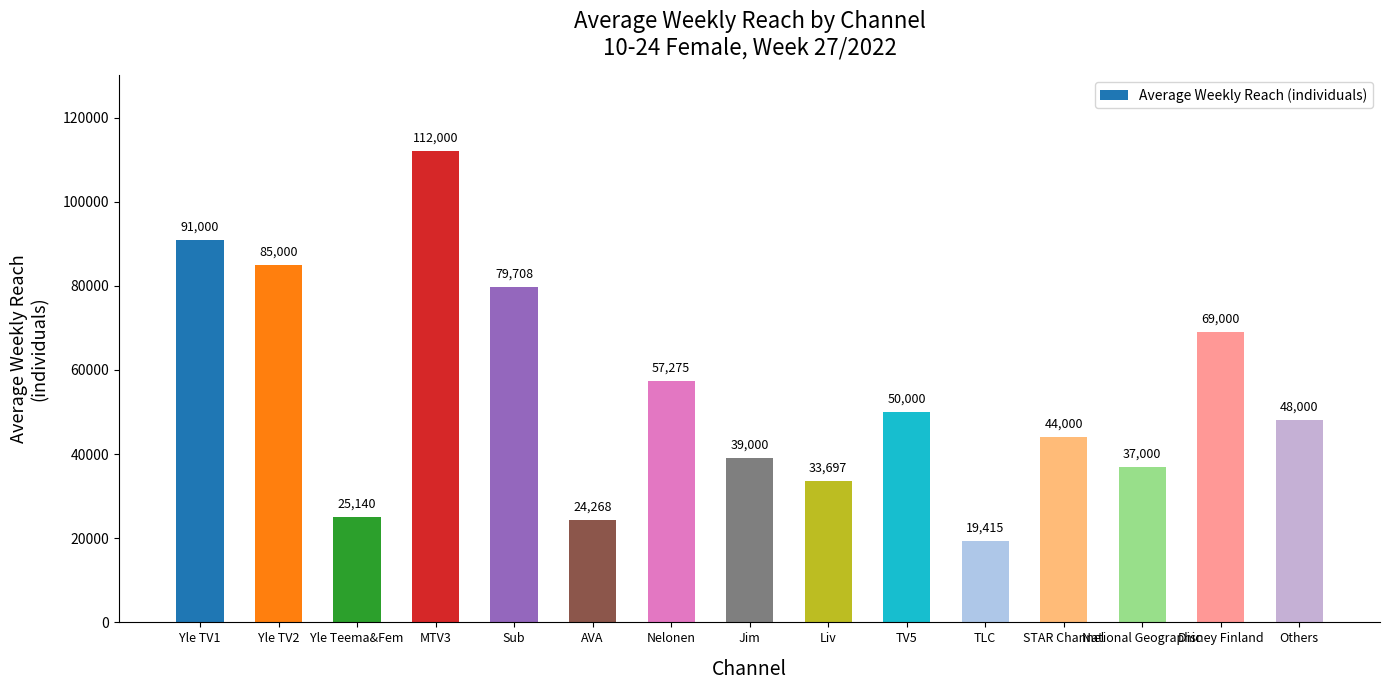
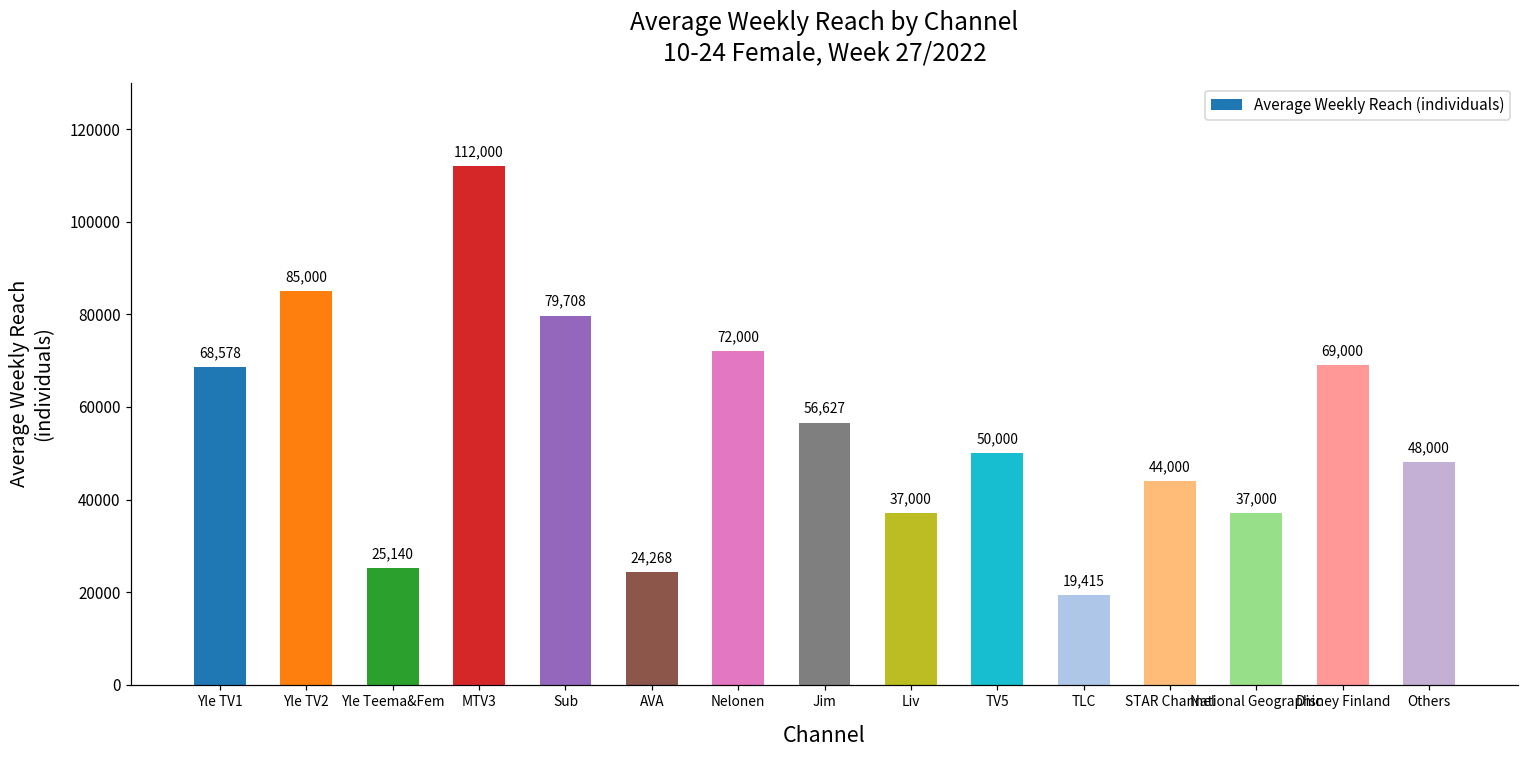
  {
-   "Yle TV1": "91,000",
+   "Yle TV1": "68,578",
    "Yle TV2": "85,000",
    "Yle Teema&Fem": "25,140",
    "MTV3": "112,000",
    "Sub": "79,708",
    "AVA": "24,268",
-   "Nelonen": "57,275",
-   "Jim": "39,000",
-   "Liv": "33,697",
+   "Nelonen": "72,000",
+   "Jim": "56,627",
+   "Liv": "37,000",
    "TV5": "50,000",
    "TLC": "19,415",
    "Others": "48,000"
  }
